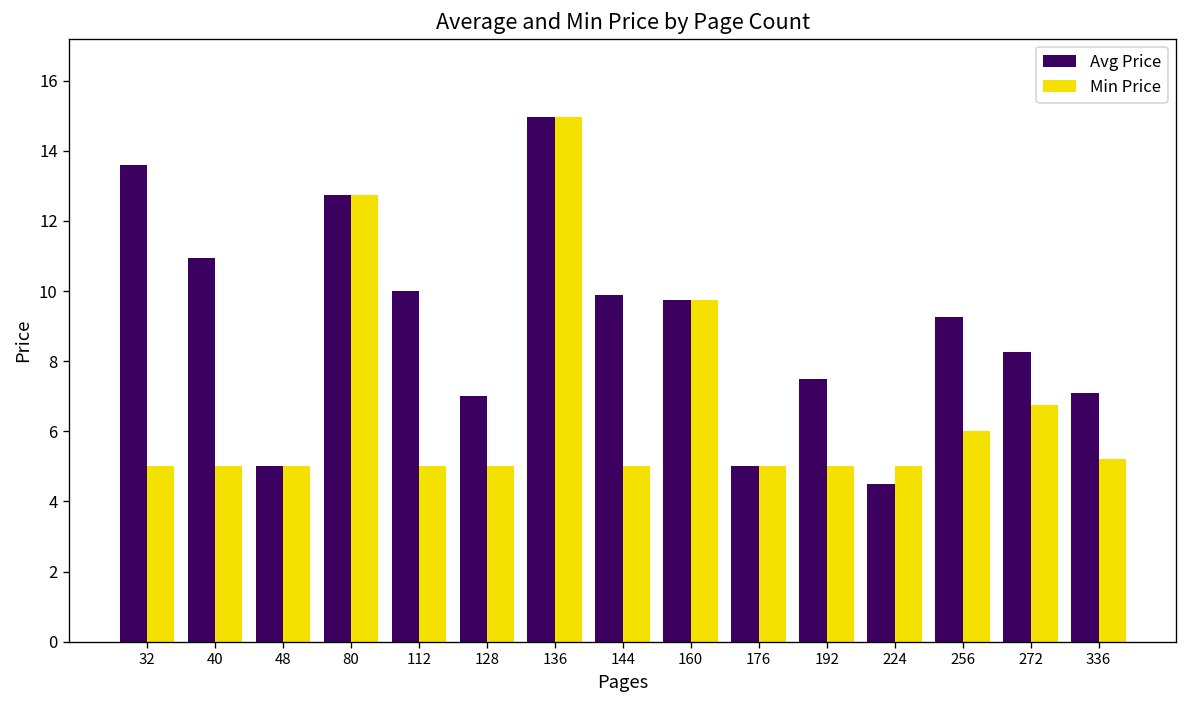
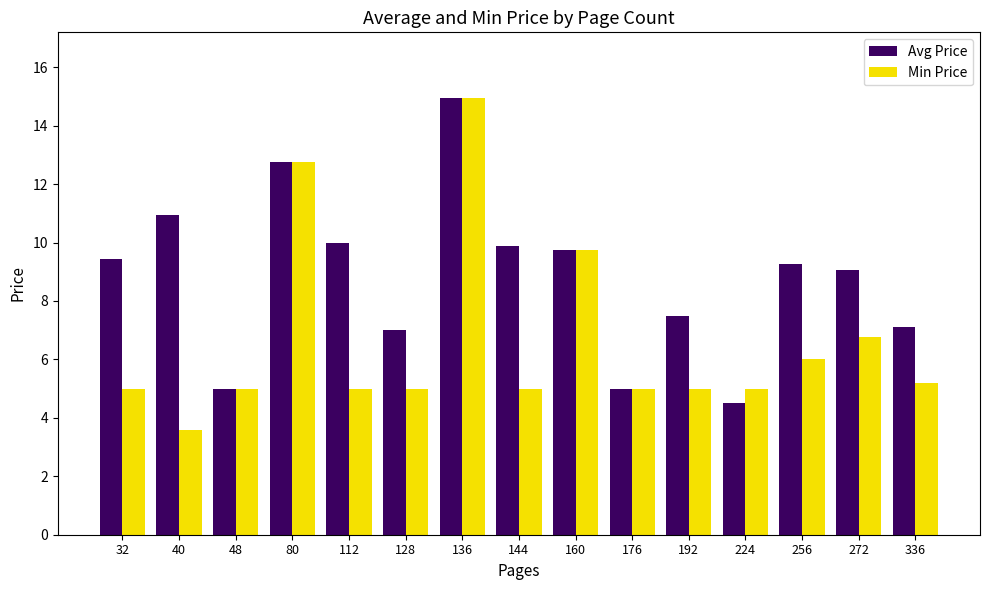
  {
    "Avg Price": {
-     "32": 13.6,
+     "32": 9.5,
      "40": 10.9,
      "48": 5.0,
      "80": 12.8,
      "112": 10.0,
      "128": 7.0,
      "136": 15.0,
      "144": 9.9,
      "160": 9.8,
      "176": 5.0,
      "192": 7.5,
      "224": 4.5,
      "256": 9.3,
-     "272": 8.3,
+     "272": 9.1,
      "336": 7.1
    },
    "Min Price": {
      "32": 5.0,
-     "40": 5.0,
+     "40": 3.6,
      "48": 5.0,
      "80": 12.8,
      "112": 5.0,
      "128": 5.0,
      "136": 15.0,
      "144": 5.0,
      "160": 9.8,
      "176": 5.0,
      "192": 5.0,
      "224": 5.0,
      "256": 6.0,
      "272": 6.8,
      "336": 5.2
    }
  }
